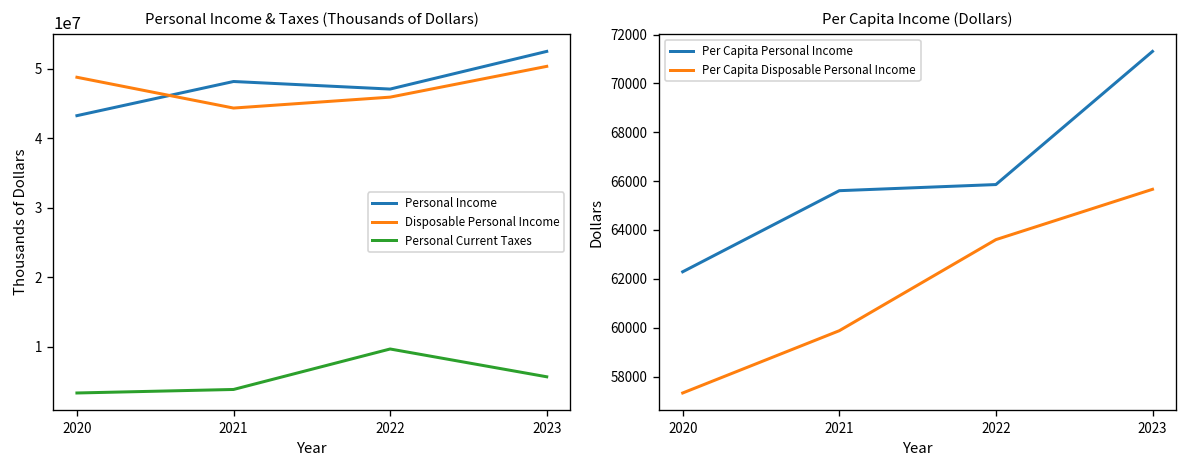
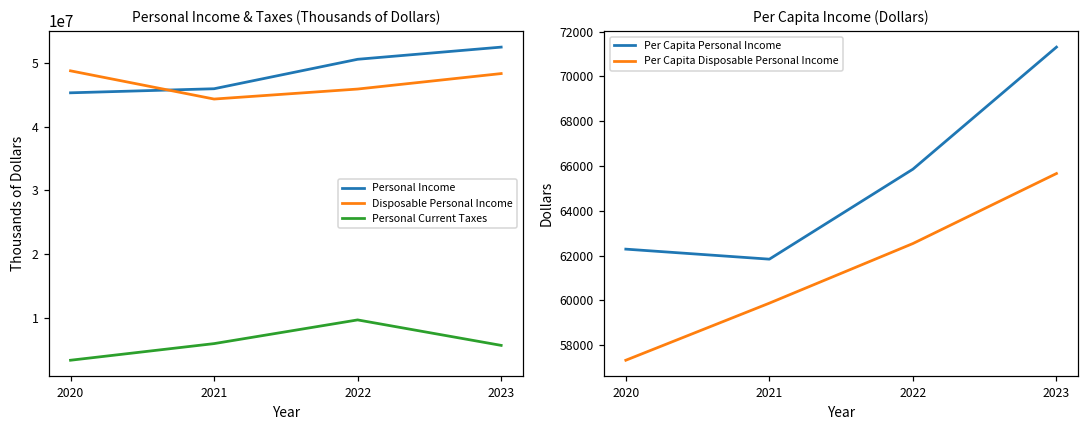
  {
    "Personal Income & Taxes (Thousands of Dollars)": {
      "Personal Income": {
-       "2020": 43000000,
-       "2021": 48000000,
-       "2022": 47000000,
+       "2020": 45000000,
+       "2021": 46000000,
+       "2022": 51000000,
        "2023": 53000000
      },
      "Disposable Personal Income": {
        "2020": 49000000,
        "2021": 44000000,
        "2022": 46000000,
-       "2023": 50000000
+       "2023": 48000000
      },
      "Personal Current Taxes": {
        "2020": 3000000,
-       "2021": 4000000,
+       "2021": 6000000,
        "2022": 10000000,
        "2023": 6000000
      }
    },
    "Per Capita Income (Dollars)": {
      "Per Capita Personal Income": {
        "2020": 62300,
-       "2021": 65600,
+       "2021": 61800,
        "2022": 65900,
        "2023": 71300
      },
      "Per Capita Disposable Personal Income": {
        "2020": 57300,
        "2021": 59900,
-       "2022": 63600,
+       "2022": 62500,
        "2023": 65700
      }
    }
  }
